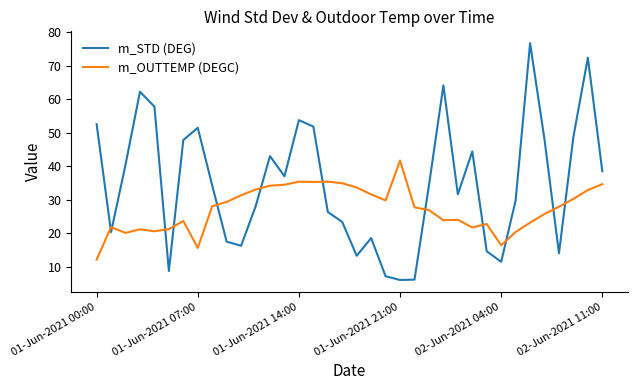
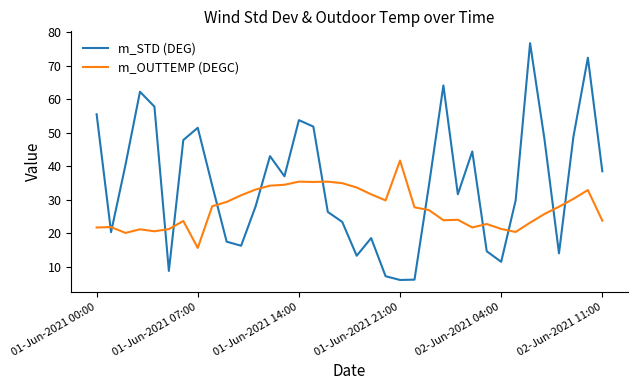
  {
    "m_STD (DEG)": {
-     "01-Jun-2021 00:00": 53,
+     "01-Jun-2021 00:00": 56,
      "01-Jun-2021 07:00": 52,
      "01-Jun-2021 14:00": 54,
      "01-Jun-2021 21:00": 6,
      "02-Jun-2021 04:00": 11,
      "02-Jun-2021 11:00": 39
    },
    "m_OUTTEMP (DEGC)": {
-     "01-Jun-2021 00:00": 12,
+     "01-Jun-2021 00:00": 22,
      "01-Jun-2021 07:00": 16,
      "01-Jun-2021 14:00": 35,
      "01-Jun-2021 21:00": 42,
-     "02-Jun-2021 04:00": 16,
-     "02-Jun-2021 11:00": 35
+     "02-Jun-2021 04:00": 21,
+     "02-Jun-2021 11:00": 24
    }
  }
